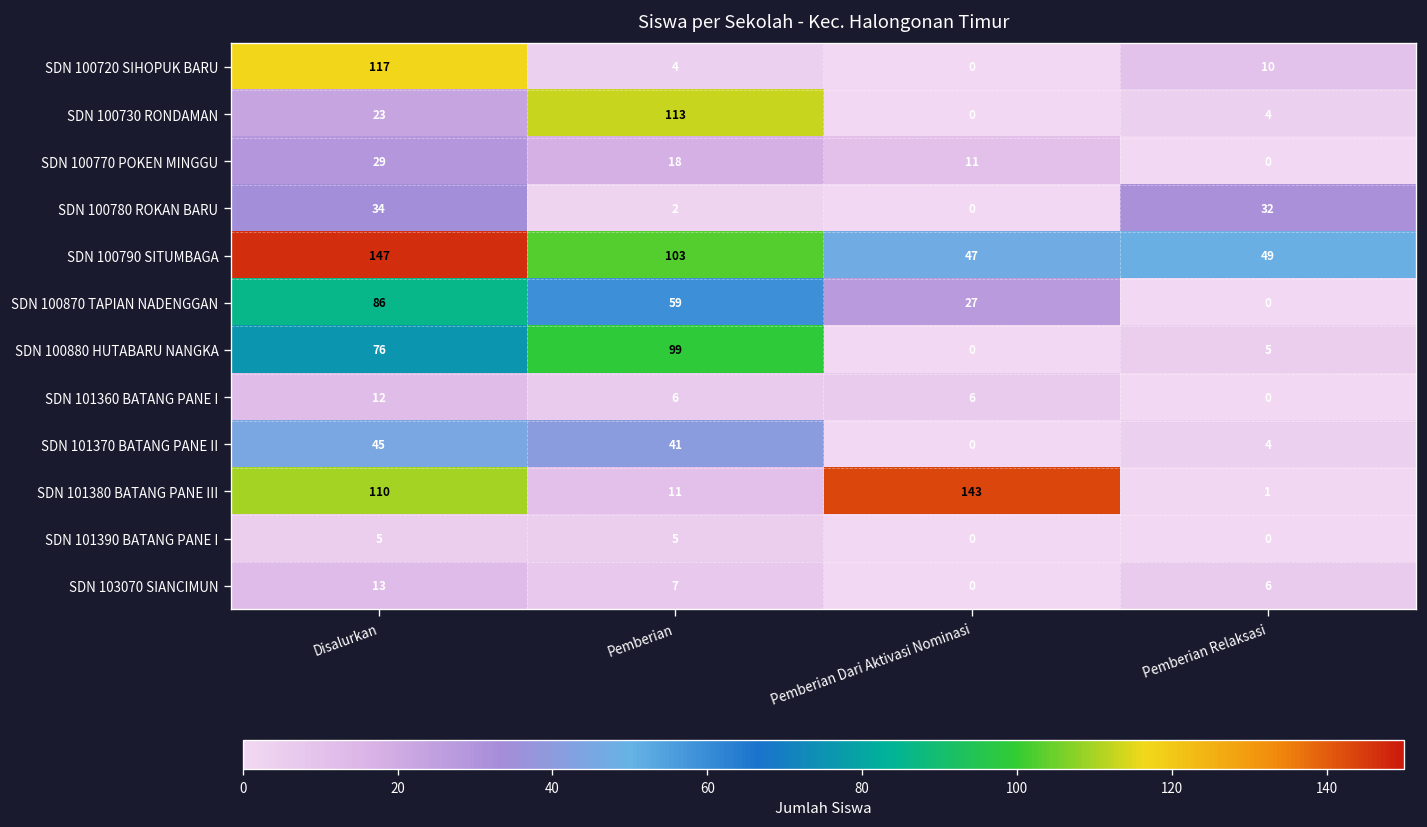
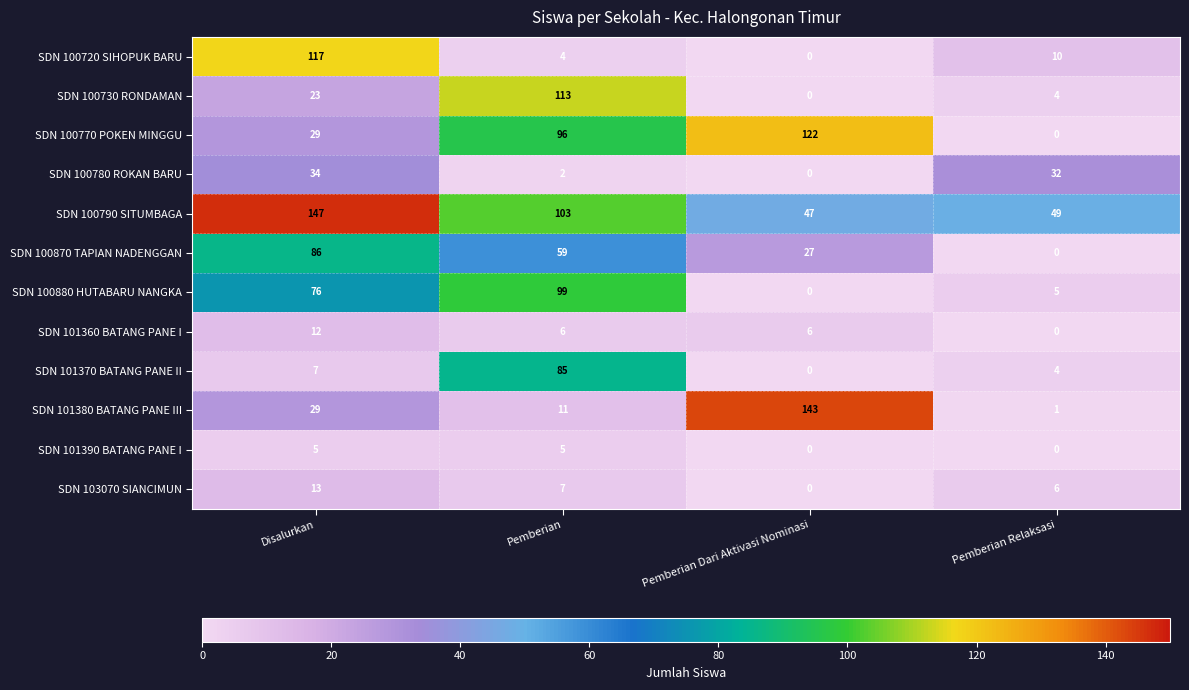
  {
    "SDN 100720 SIHOPUK BARU": {
      "Disalurkan": 117,
      "Pemberian Relaksasi": 10
    },
    "SDN 100730 RONDAMAN": {
      "Disalurkan": 23,
      "Pemberian": 113
    },
    "SDN 100770 POKEN MINGGU": {
      "Disalurkan": 29,
-     "Pemberian": 18,
-     "Pemberian Dari Aktivasi Nominasi": 11
+     "Pemberian": 96,
+     "Pemberian Dari Aktivasi Nominasi": 122
    },
    "SDN 100780 ROKAN BARU": {
      "Disalurkan": 34,
      "Pemberian Relaksasi": 32
    },
    "SDN 100790 SITUMBAGA": {
      "Disalurkan": 147,
      "Pemberian": 103,
      "Pemberian Dari Aktivasi Nominasi": 47,
      "Pemberian Relaksasi": 49
    },
    "SDN 100870 TAPIAN NADENGGAN": {
      "Disalurkan": 86,
      "Pemberian": 59,
      "Pemberian Dari Aktivasi Nominasi": 27
    },
    "SDN 100880 HUTABARU NANGKA": {
      "Disalurkan": 76,
      "Pemberian": 99,
      "Pemberian Relaksasi": 5
    },
    "SDN 101360 BATANG PANE I": {
      "Disalurkan": 12,
      "Pemberian": 6,
      "Pemberian Dari Aktivasi Nominasi": 6
    },
    "SDN 101370 BATANG PANE II": {
-     "Disalurkan": 45,
-     "Pemberian": 41
+     "Disalurkan": 7,
+     "Pemberian": 85
    },
    "SDN 101380 BATANG PANE III": {
-     "Disalurkan": 110,
+     "Disalurkan": 29,
      "Pemberian": 11,
      "Pemberian Dari Aktivasi Nominasi": 143
    },
    "SDN 101390 BATANG PANE I": {
      "Disalurkan": 5,
      "Pemberian": 5
    },
    "SDN 103070 SIANCIMUN": {
      "Disalurkan": 13,
      "Pemberian": 7,
      "Pemberian Relaksasi": 6
    }
  }
